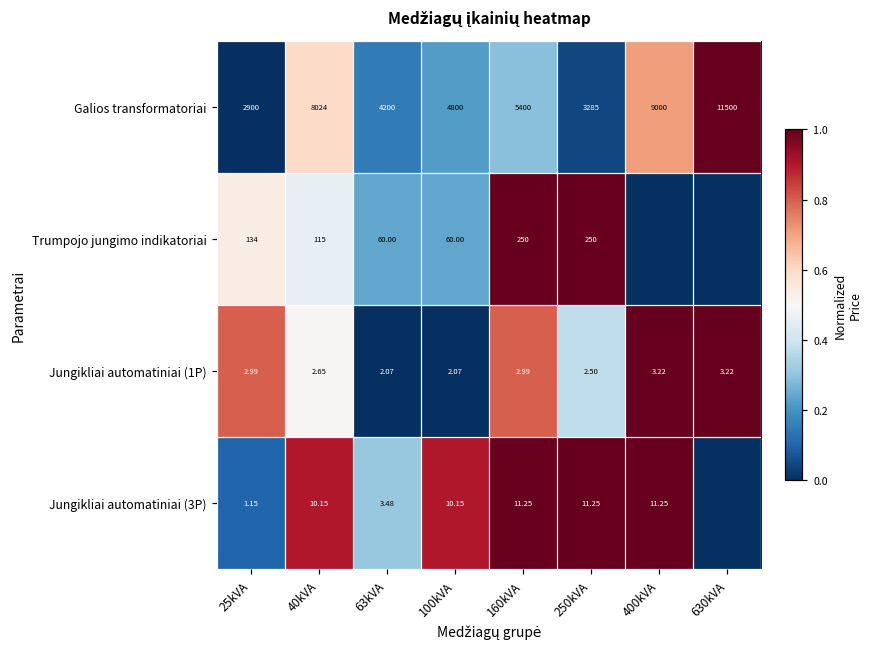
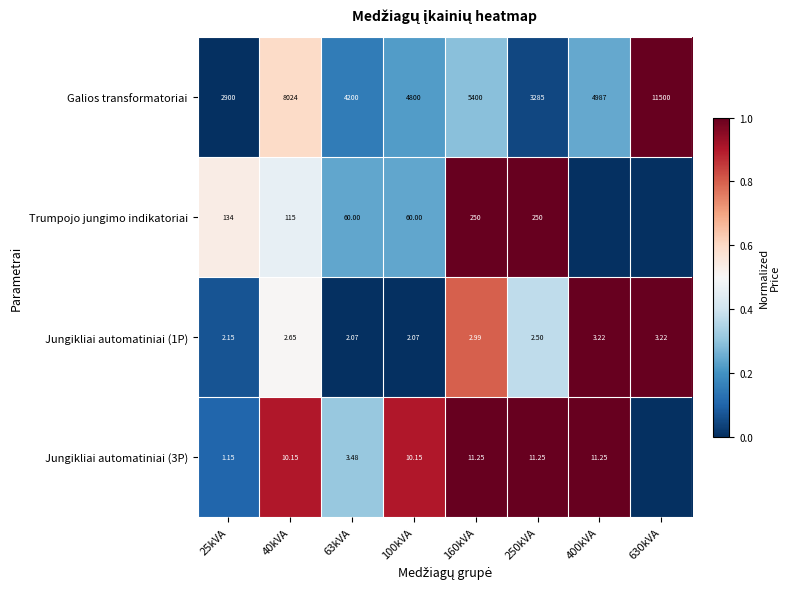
  {
    "Galios transformatoriai": {
      "25kVA": 2900,
      "40kVA": 8024,
      "63kVA": 4200,
      "100kVA": 4800,
      "160kVA": 5400,
      "250kVA": 3285,
-     "400kVA": 9000,
+     "400kVA": 4987,
      "630kVA": 11500
    },
    "Trumpojo jungimo indikatoriai": {
      "25kVA": 134,
      "40kVA": 115,
      "63kVA": 60.00,
      "100kVA": 60.00,
      "160kVA": 250,
      "250kVA": 250
    },
    "Jungikliai automatiniai (1P)": {
-     "25kVA": 2.99,
+     "25kVA": 2.15,
      "40kVA": 2.65,
      "63kVA": 2.07,
      "100kVA": 2.07,
      "160kVA": 2.99,
      "250kVA": 2.50,
      "400kVA": 3.22,
      "630kVA": 3.22
    },
    "Jungikliai automatiniai (3P)": {
      "25kVA": 1.15,
      "40kVA": 10.15,
      "63kVA": 3.48,
      "100kVA": 10.15,
      "160kVA": 11.25,
      "250kVA": 11.25,
      "400kVA": 11.25
    }
  }
